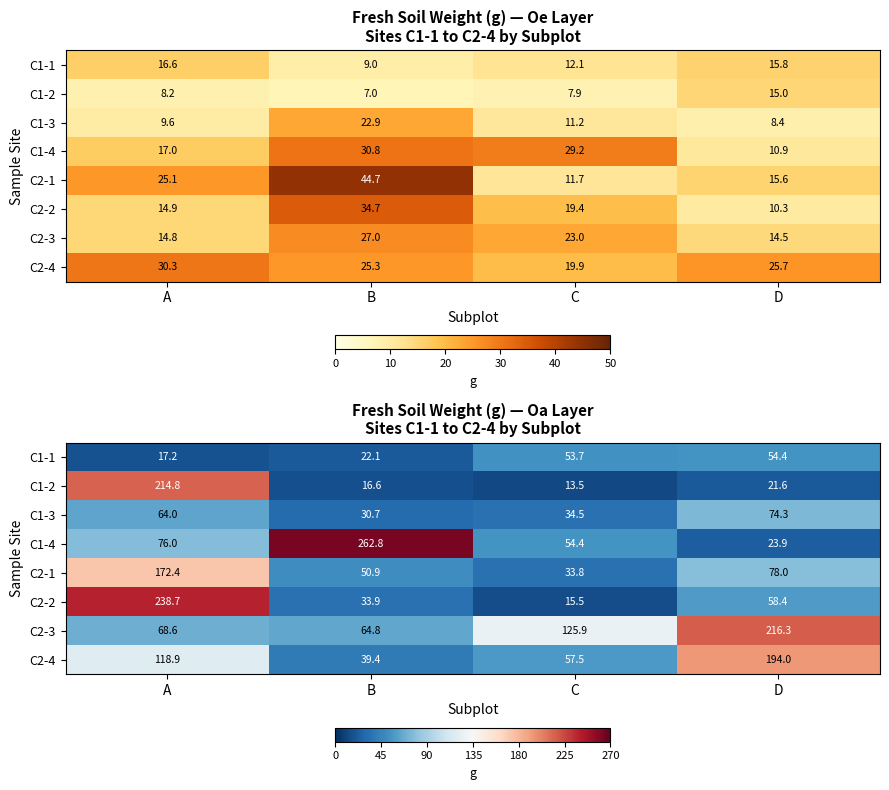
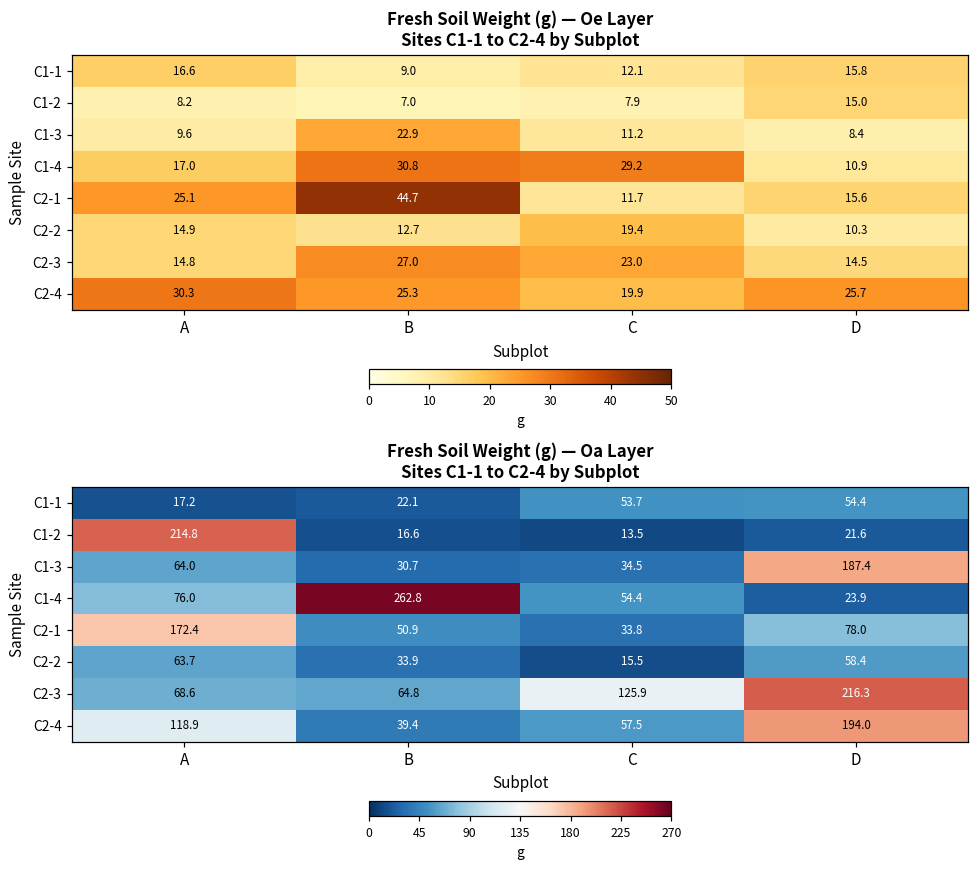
  {
    "Fresh Soil Weight (g) — Oe Layer Sites C1-1 to C2-4 by Subplot": {
      "C1-1": {
        "A": 16.6,
        "B": 9.0,
        "C": 12.1,
        "D": 15.8
      },
      "C1-2": {
        "A": 8.2,
        "B": 7.0,
        "C": 7.9,
        "D": 15.0
      },
      "C1-3": {
        "A": 9.6,
        "B": 22.9,
        "C": 11.2,
        "D": 8.4
      },
      "C1-4": {
        "A": 17.0,
        "B": 30.8,
        "C": 29.2,
        "D": 10.9
      },
      "C2-1": {
        "A": 25.1,
        "B": 44.7,
        "C": 11.7,
        "D": 15.6
      },
      "C2-2": {
        "A": 14.9,
-       "B": 34.7,
+       "B": 12.7,
        "C": 19.4,
        "D": 10.3
      },
      "C2-3": {
        "A": 14.8,
        "B": 27.0,
        "C": 23.0,
        "D": 14.5
      },
      "C2-4": {
        "A": 30.3,
        "B": 25.3,
        "C": 19.9,
        "D": 25.7
      }
    },
    "Fresh Soil Weight (g) — Oa Layer Sites C1-1 to C2-4 by Subplot": {
      "C1-1": {
        "A": 17.2,
        "B": 22.1,
        "C": 53.7,
        "D": 54.4
      },
      "C1-2": {
        "A": 214.8,
        "B": 16.6,
        "C": 13.5,
        "D": 21.6
      },
      "C1-3": {
        "A": 64.0,
        "B": 30.7,
        "C": 34.5,
-       "D": 74.3
+       "D": 187.4
      },
      "C1-4": {
        "A": 76.0,
        "B": 262.8,
        "C": 54.4,
        "D": 23.9
      },
      "C2-1": {
        "A": 172.4,
        "B": 50.9,
        "C": 33.8,
        "D": 78.0
      },
      "C2-2": {
-       "A": 238.7,
+       "A": 63.7,
        "B": 33.9,
        "C": 15.5,
        "D": 58.4
      },
      "C2-3": {
        "A": 68.6,
        "B": 64.8,
        "C": 125.9,
        "D": 216.3
      },
      "C2-4": {
        "A": 118.9,
        "B": 39.4,
        "C": 57.5,
        "D": 194.0
      }
    }
  }
